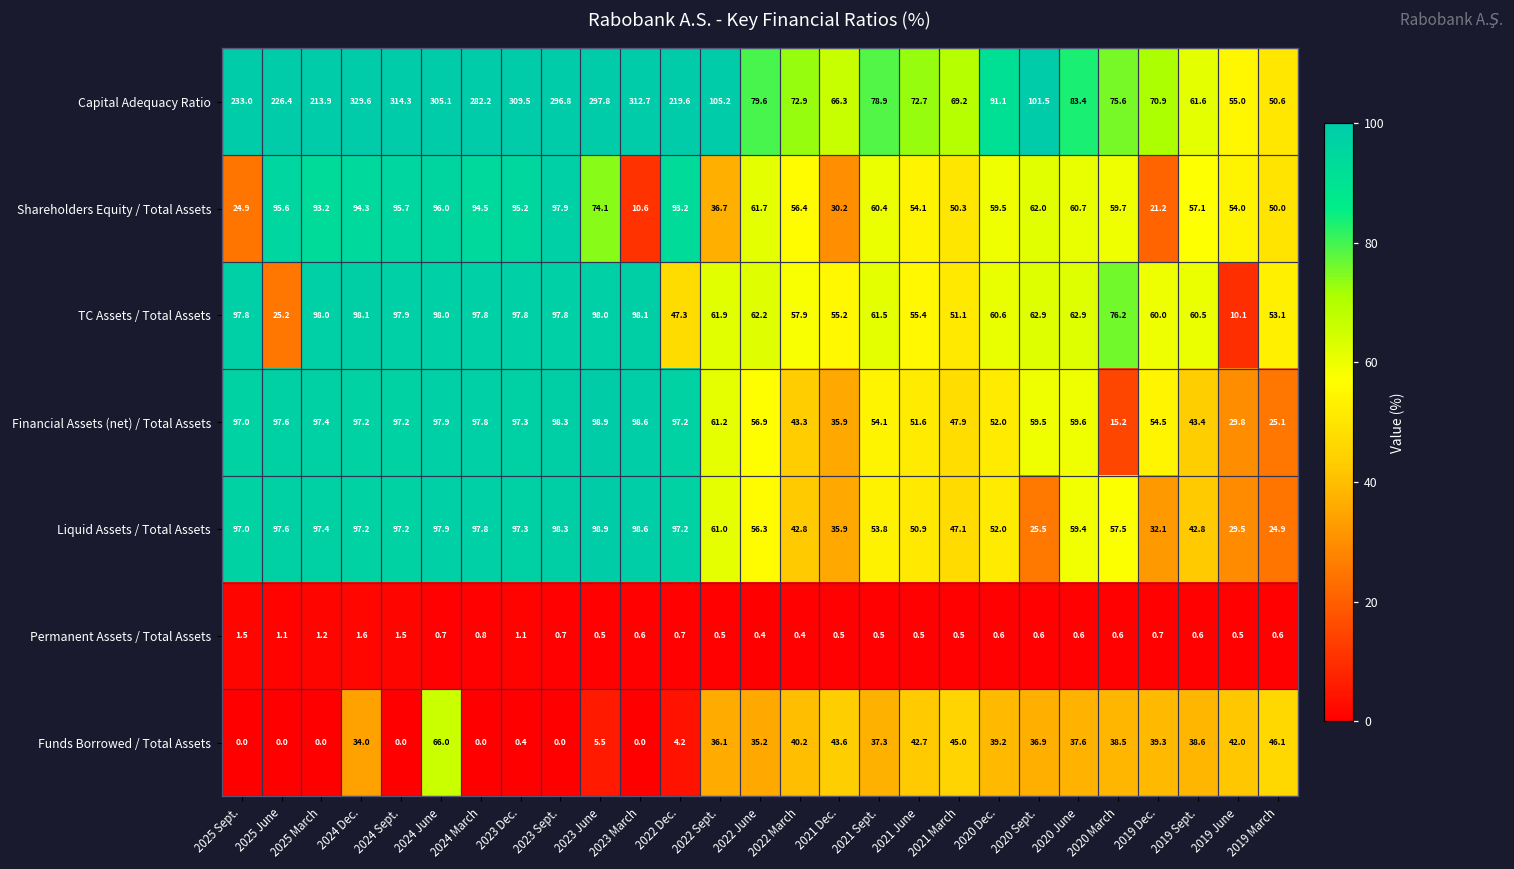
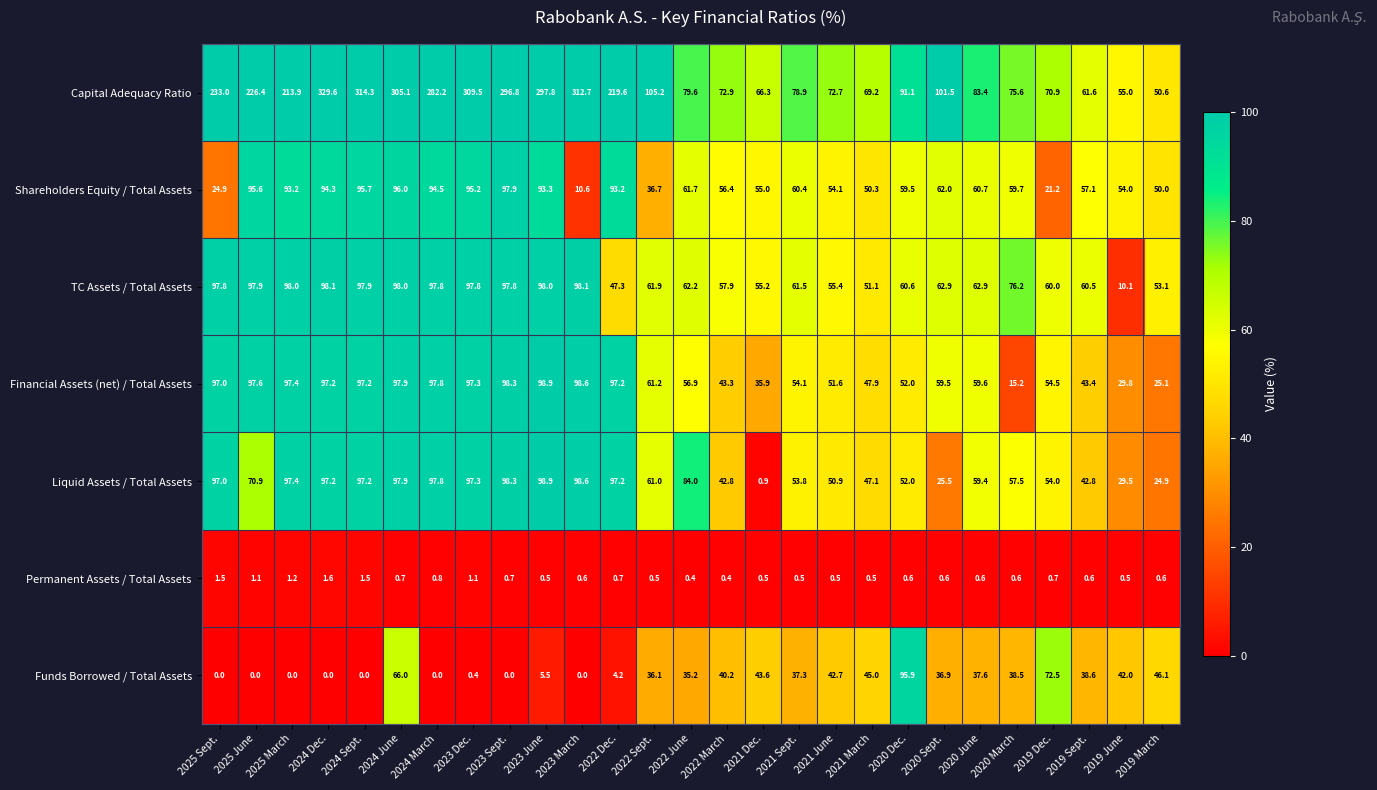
  {
    "Capital Adequacy Ratio": {
      "2025 Sept.": 233.0,
      "2025 June": 226.4,
      "2025 March": 213.9,
      "2024 Dec.": 329.6,
      "2024 Sept.": 314.3,
      "2024 June": 305.1,
      "2024 March": 282.2,
      "2023 Dec.": 309.5,
      "2023 Sept.": 296.8,
      "2023 June": 297.8,
      "2023 March": 312.7,
      "2022 Dec.": 219.6,
      "2022 Sept.": 105.2,
      "2022 June": 79.6,
      "2022 March": 72.9,
      "2021 Dec.": 66.3,
      "2021 Sept.": 78.9,
      "2021 June": 72.7,
      "2021 March": 69.2,
      "2020 Dec.": 91.1,
      "2020 Sept.": 101.5,
      "2020 June": 83.4,
      "2020 March": 75.6,
      "2019 Dec.": 70.9,
      "2019 Sept.": 61.6,
      "2019 June": 55.0,
      "2019 March": 50.6
    },
    "Shareholders Equity / Total Assets": {
      "2025 Sept.": 24.9,
      "2025 June": 95.6,
      "2025 March": 93.2,
      "2024 Dec.": 94.3,
      "2024 Sept.": 95.7,
      "2024 June": 96.0,
      "2024 March": 94.5,
      "2023 Dec.": 95.2,
      "2023 Sept.": 97.9,
-     "2023 June": 74.1,
+     "2023 June": 93.3,
      "2023 March": 10.6,
      "2022 Dec.": 93.2,
      "2022 Sept.": 36.7,
      "2022 June": 61.7,
      "2022 March": 56.4,
-     "2021 Dec.": 30.2,
+     "2021 Dec.": 55.0,
      "2021 Sept.": 60.4,
      "2021 June": 54.1,
      "2021 March": 50.3,
      "2020 Dec.": 59.5,
      "2020 Sept.": 62.0,
      "2020 June": 60.7,
      "2020 March": 59.7,
      "2019 Dec.": 21.2,
      "2019 Sept.": 57.1,
      "2019 June": 54.0,
      "2019 March": 50.0
    },
    "TC Assets / Total Assets": {
      "2025 Sept.": 97.8,
-     "2025 June": 25.2,
+     "2025 June": 97.9,
      "2025 March": 98.0,
      "2024 Dec.": 98.1,
      "2024 Sept.": 97.9,
      "2024 June": 98.0,
      "2024 March": 97.8,
      "2023 Dec.": 97.8,
      "2023 Sept.": 97.8,
      "2023 June": 98.0,
      "2023 March": 98.1,
      "2022 Dec.": 47.3,
      "2022 Sept.": 61.9,
      "2022 June": 62.2,
      "2022 March": 57.9,
      "2021 Dec.": 55.2,
      "2021 Sept.": 61.5,
      "2021 June": 55.4,
      "2021 March": 51.1,
      "2020 Dec.": 60.6,
      "2020 Sept.": 62.9,
      "2020 June": 62.9,
      "2020 March": 76.2,
      "2019 Dec.": 60.0,
      "2019 Sept.": 60.5,
      "2019 June": 10.1,
      "2019 March": 53.1
    },
    "Financial Assets (net) / Total Assets": {
      "2025 Sept.": 97.0,
      "2025 June": 97.6,
      "2025 March": 97.4,
      "2024 Dec.": 97.2,
      "2024 Sept.": 97.2,
      "2024 June": 97.9,
      "2024 March": 97.8,
      "2023 Dec.": 97.3,
      "2023 Sept.": 98.3,
      "2023 June": 98.9,
      "2023 March": 98.6,
      "2022 Dec.": 97.2,
      "2022 Sept.": 61.2,
      "2022 June": 56.9,
      "2022 March": 43.3,
      "2021 Dec.": 35.9,
      "2021 Sept.": 54.1,
      "2021 June": 51.6,
      "2021 March": 47.9,
      "2020 Dec.": 52.0,
      "2020 Sept.": 59.5,
      "2020 June": 59.6,
      "2020 March": 15.2,
      "2019 Dec.": 54.5,
      "2019 Sept.": 43.4,
      "2019 June": 29.8,
      "2019 March": 25.1
    },
    "Liquid Assets / Total Assets": {
      "2025 Sept.": 97.0,
-     "2025 June": 97.6,
+     "2025 June": 70.9,
      "2025 March": 97.4,
      "2024 Dec.": 97.2,
      "2024 Sept.": 97.2,
      "2024 June": 97.9,
      "2024 March": 97.8,
      "2023 Dec.": 97.3,
      "2023 Sept.": 98.3,
      "2023 June": 98.9,
      "2023 March": 98.6,
      "2022 Dec.": 97.2,
      "2022 Sept.": 61.0,
-     "2022 June": 56.3,
+     "2022 June": 84.0,
      "2022 March": 42.8,
-     "2021 Dec.": 35.9,
+     "2021 Dec.": 0.9,
      "2021 Sept.": 53.8,
      "2021 June": 50.9,
      "2021 March": 47.1,
      "2020 Dec.": 52.0,
      "2020 Sept.": 25.5,
      "2020 June": 59.4,
      "2020 March": 57.5,
-     "2019 Dec.": 32.1,
+     "2019 Dec.": 54.0,
      "2019 Sept.": 42.8,
      "2019 June": 29.5,
      "2019 March": 24.9
    },
    "Permanent Assets / Total Assets": {
      "2025 Sept.": 1.5,
      "2025 June": 1.1,
      "2025 March": 1.2,
      "2024 Dec.": 1.6,
      "2024 Sept.": 1.5,
      "2024 June": 0.7,
      "2024 March": 0.8,
      "2023 Dec.": 1.1,
      "2023 Sept.": 0.7,
      "2023 June": 0.5,
      "2023 March": 0.6,
      "2022 Dec.": 0.7,
      "2022 Sept.": 0.5,
      "2022 June": 0.4,
      "2022 March": 0.4,
      "2021 Dec.": 0.5,
      "2021 Sept.": 0.5,
      "2021 June": 0.5,
      "2021 March": 0.5,
      "2020 Dec.": 0.6,
      "2020 Sept.": 0.6,
      "2020 June": 0.6,
      "2020 March": 0.6,
      "2019 Dec.": 0.7,
      "2019 Sept.": 0.6,
      "2019 June": 0.5,
      "2019 March": 0.6
    },
    "Funds Borrowed / Total Assets": {
      "2025 Sept.": 0.0,
      "2025 June": 0.0,
      "2025 March": 0.0,
-     "2024 Dec.": 34.0,
+     "2024 Dec.": 0.0,
      "2024 Sept.": 0.0,
      "2024 June": 66.0,
      "2024 March": 0.0,
      "2023 Dec.": 0.4,
      "2023 Sept.": 0.0,
      "2023 June": 5.5,
      "2023 March": 0.0,
      "2022 Dec.": 4.2,
      "2022 Sept.": 36.1,
      "2022 June": 35.2,
      "2022 March": 40.2,
      "2021 Dec.": 43.6,
      "2021 Sept.": 37.3,
      "2021 June": 42.7,
      "2021 March": 45.0,
-     "2020 Dec.": 39.2,
+     "2020 Dec.": 95.9,
      "2020 Sept.": 36.9,
      "2020 June": 37.6,
      "2020 March": 38.5,
-     "2019 Dec.": 39.3,
+     "2019 Dec.": 72.5,
      "2019 Sept.": 38.6,
      "2019 June": 42.0,
      "2019 March": 46.1
    }
  }
